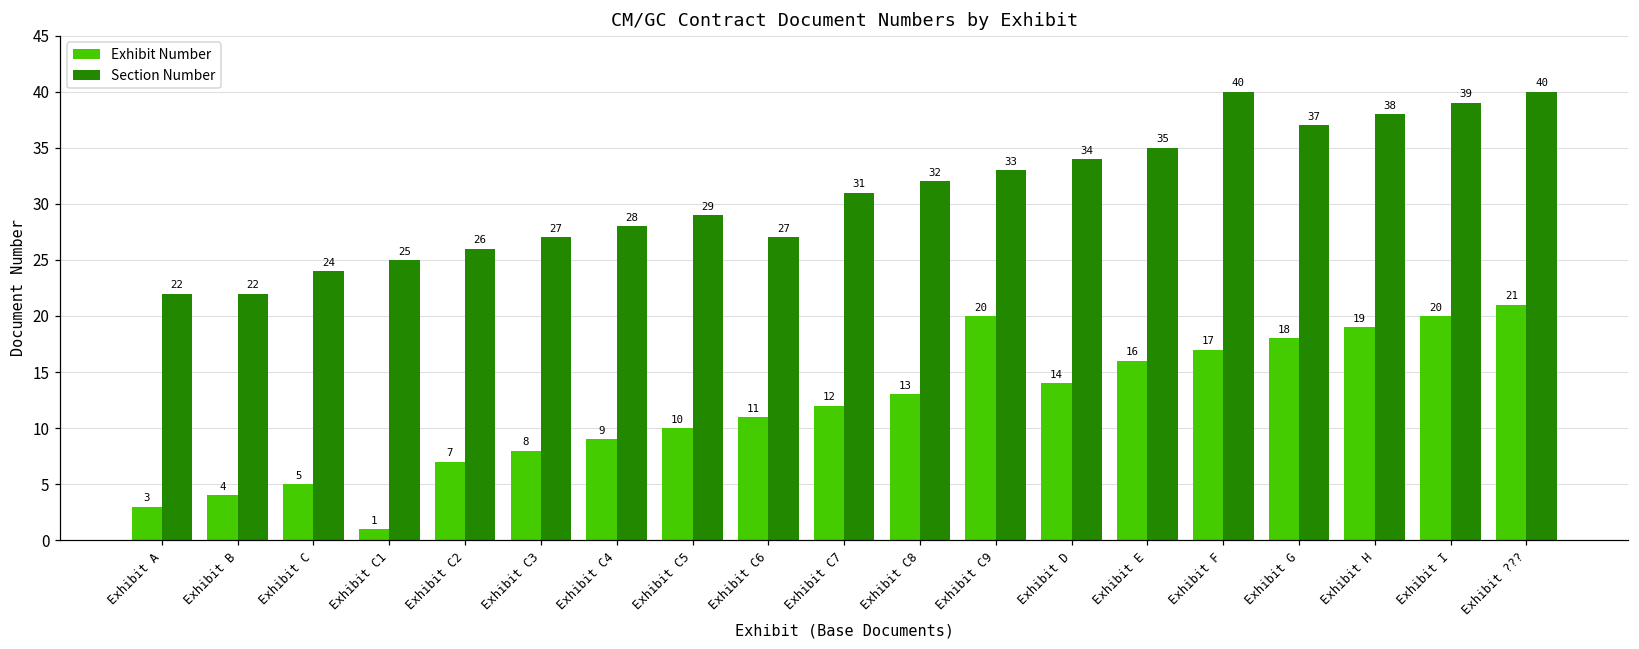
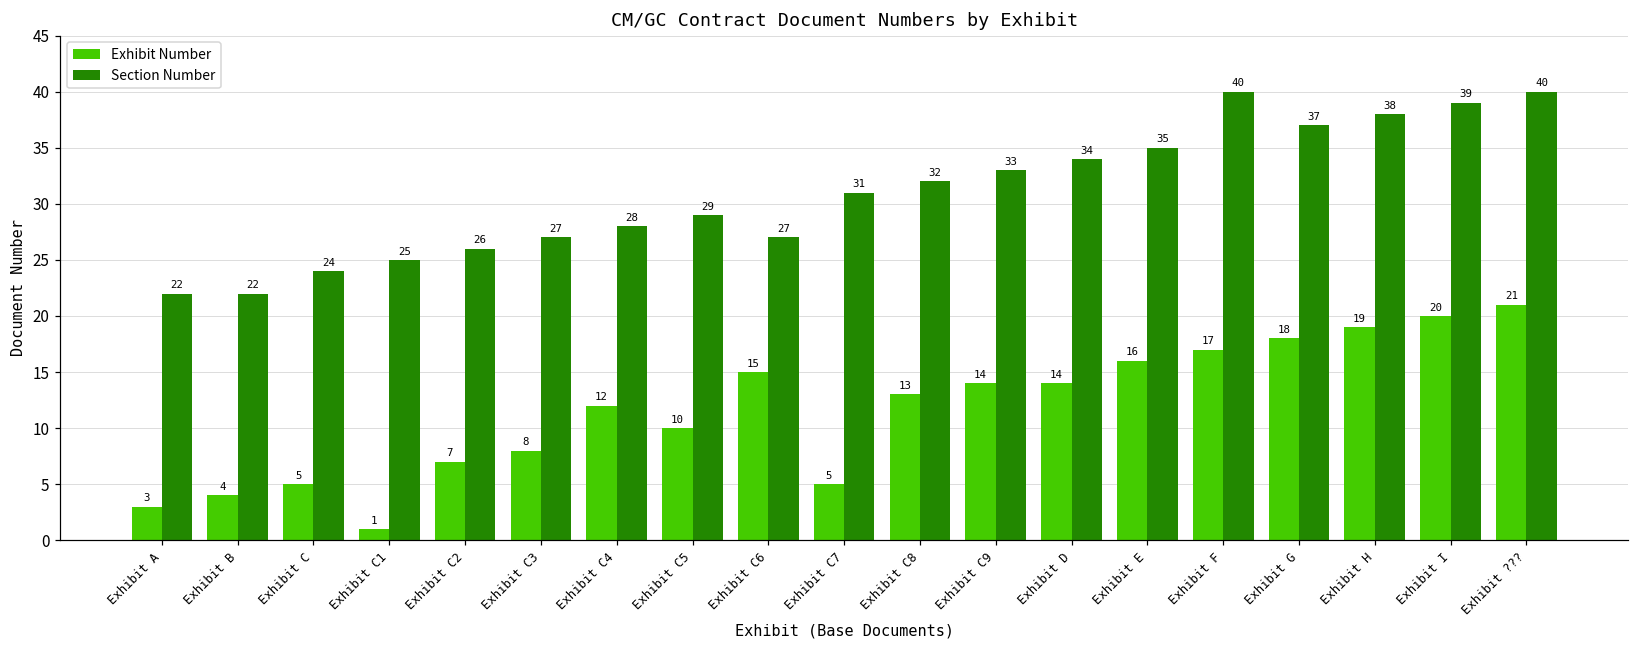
  {
    "Exhibit Number": {
      "Exhibit A": 3,
      "Exhibit B": 4,
      "Exhibit C": 5,
      "Exhibit C1": 1,
      "Exhibit C2": 7,
      "Exhibit C3": 8,
-     "Exhibit C4": 9,
+     "Exhibit C4": 12,
      "Exhibit C5": 10,
-     "Exhibit C6": 11,
-     "Exhibit C7": 12,
+     "Exhibit C6": 15,
+     "Exhibit C7": 5,
      "Exhibit C8": 13,
-     "Exhibit C9": 20,
+     "Exhibit C9": 14,
      "Exhibit D": 14,
      "Exhibit E": 16,
      "Exhibit F": 17,
      "Exhibit G": 18,
      "Exhibit H": 19,
      "Exhibit I": 20,
      "Exhibit ???": 21
    },
    "Section Number": {
      "Exhibit A": 22,
      "Exhibit B": 22,
      "Exhibit C": 24,
      "Exhibit C1": 25,
      "Exhibit C2": 26,
      "Exhibit C3": 27,
      "Exhibit C4": 28,
      "Exhibit C5": 29,
      "Exhibit C6": 27,
      "Exhibit C7": 31,
      "Exhibit C8": 32,
      "Exhibit C9": 33,
      "Exhibit D": 34,
      "Exhibit E": 35,
      "Exhibit F": 40,
      "Exhibit G": 37,
      "Exhibit H": 38,
      "Exhibit I": 39,
      "Exhibit ???": 40
    }
  }
